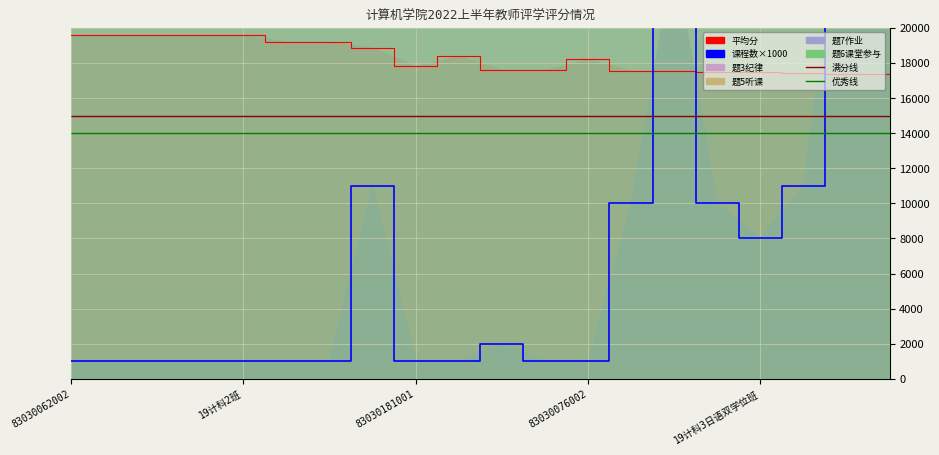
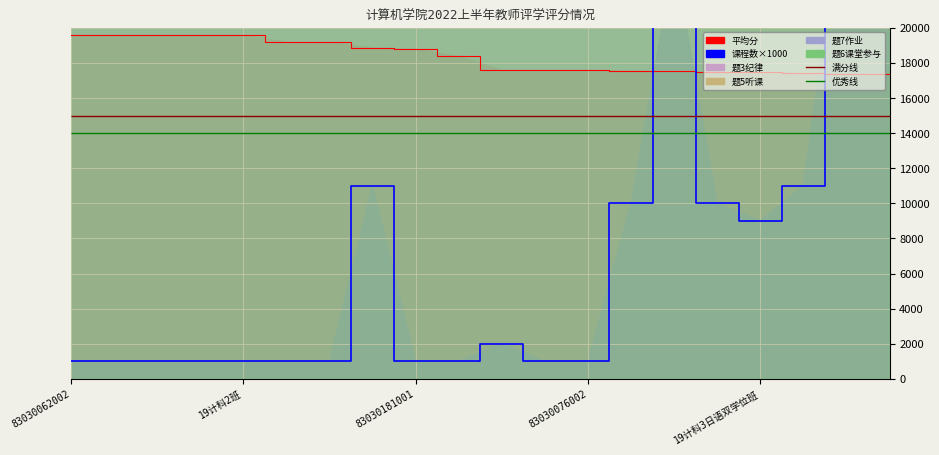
  {
    "平均分": {
      "83030062002": 19600,
      "19计科2班": 19600,
-     "83030181001": 17800,
-     "83030076002": 18200
+     "83030181001": 18800,
+     "83030076002": 17600
    },
    "课程数×1000": {
      "83030062002": 1000,
      "19计科2班": 1000,
      "83030181001": 1000,
      "83030076002": 1000,
-     "19计科3日语双学位班": 8000
+     "19计科3日语双学位班": 9000
    }
  }
